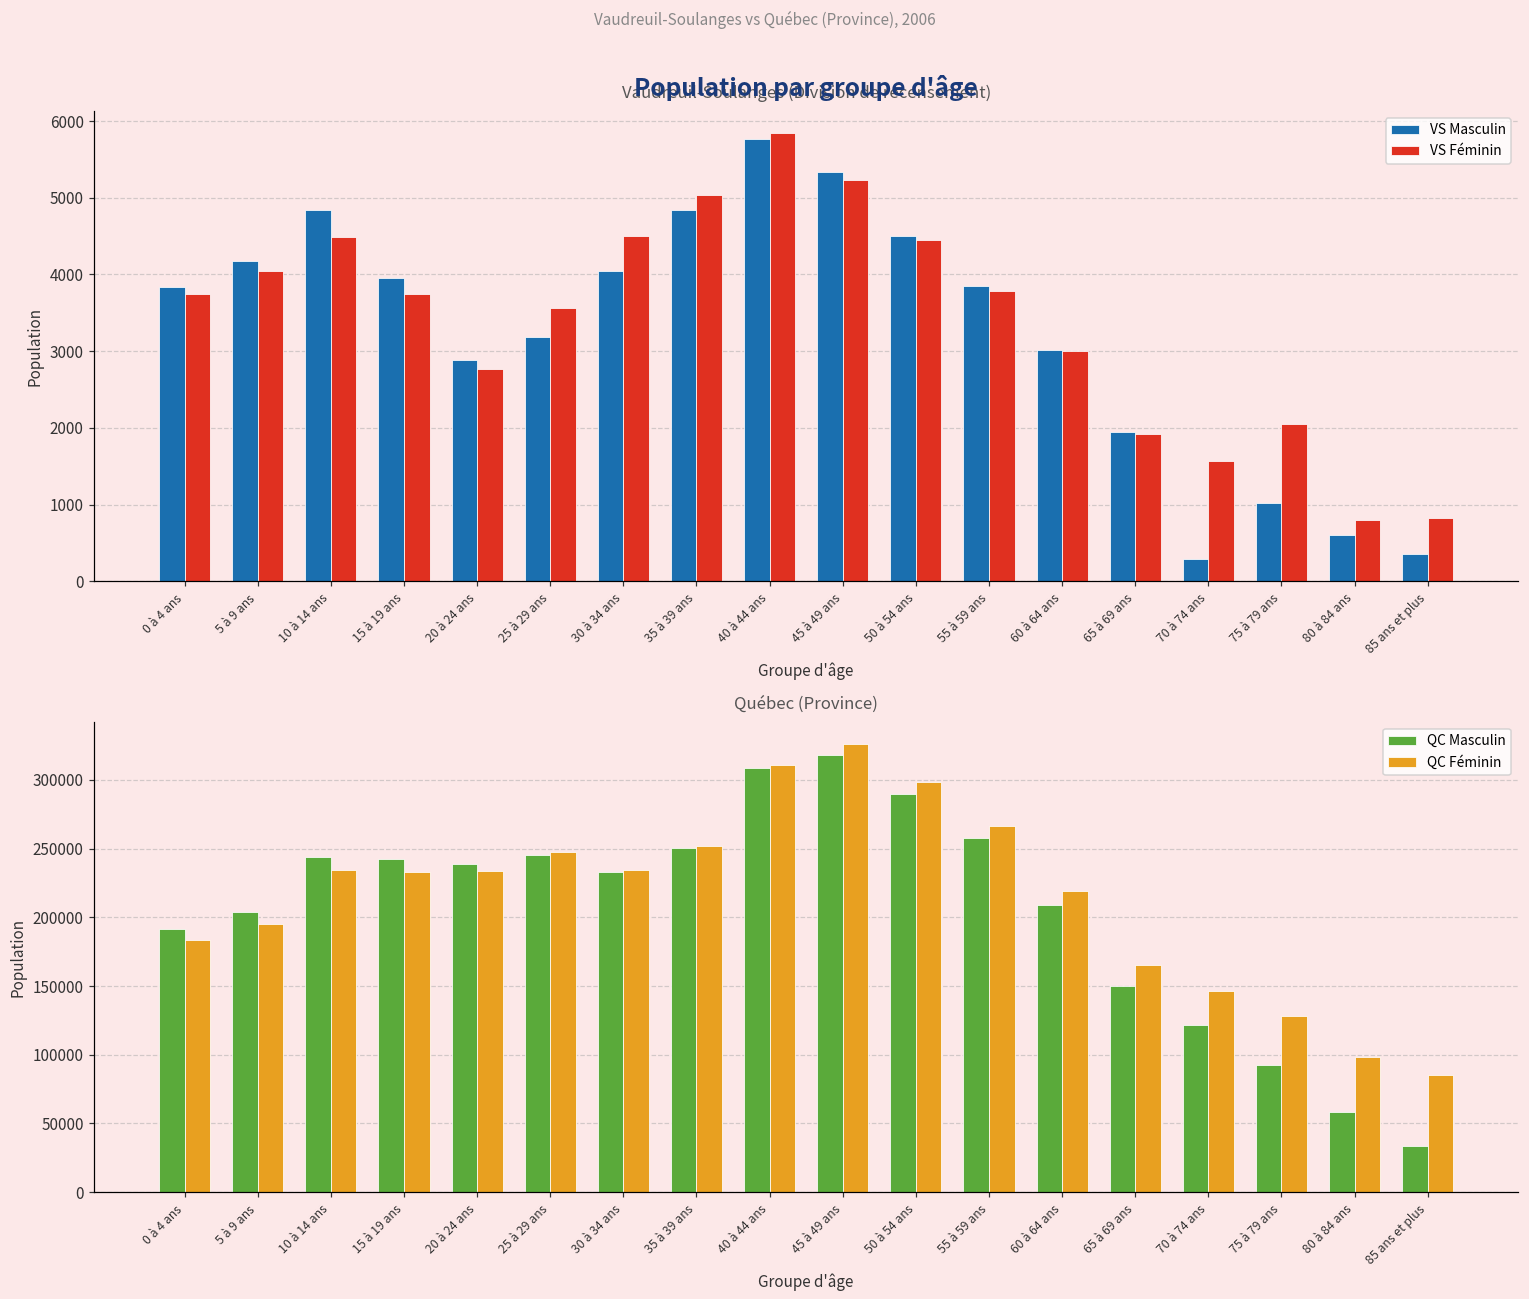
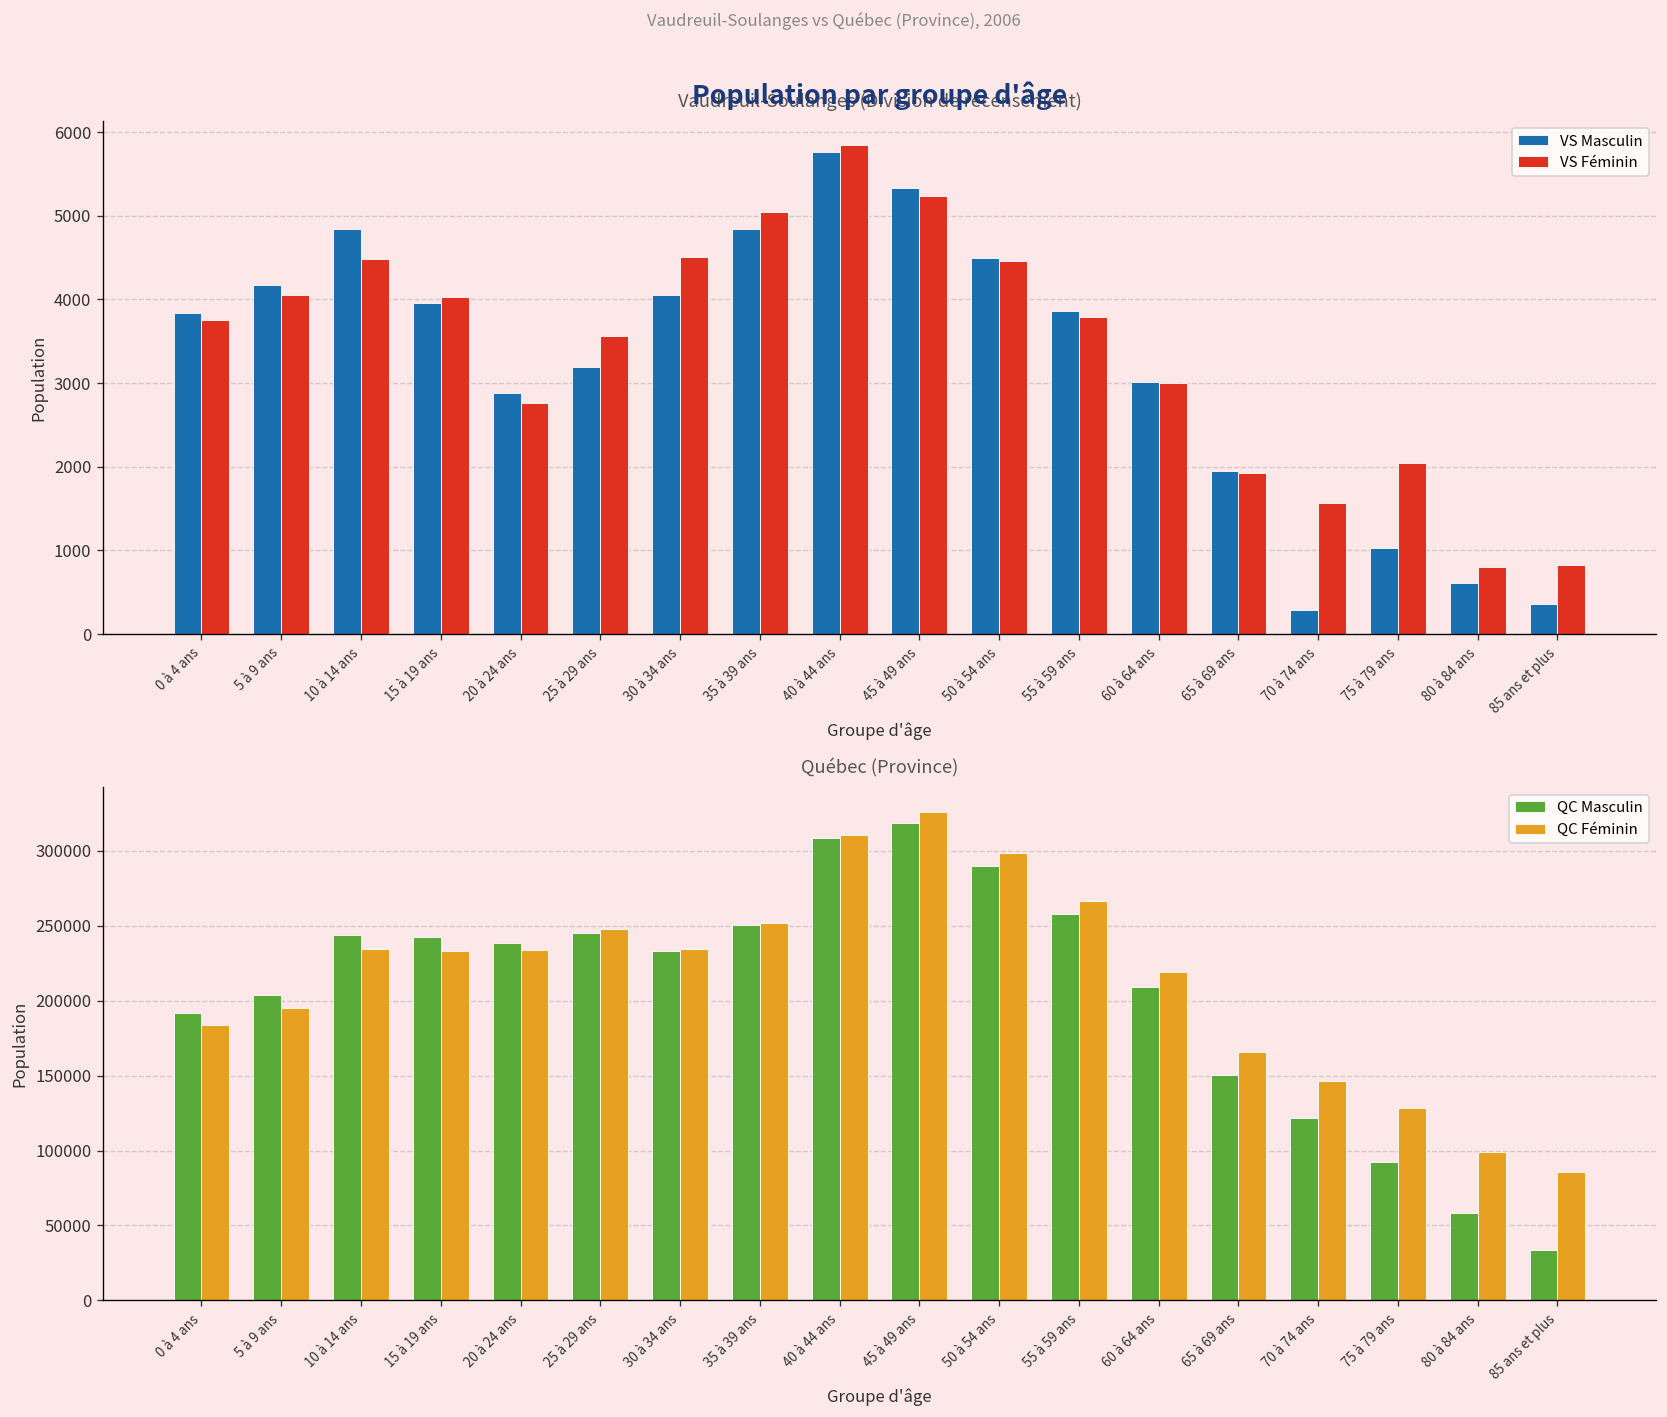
  {
    "Population par groupe d'âge": {
      "VS Masculin": {
        "0 à 4 ans": 3800,
        "5 à 9 ans": 4200,
        "10 à 14 ans": 4800,
        "15 à 19 ans": 4000,
        "20 à 24 ans": 2900,
        "25 à 29 ans": 3200,
        "30 à 34 ans": 4100,
        "35 à 39 ans": 4800,
        "40 à 44 ans": 5800,
        "45 à 49 ans": 5300,
        "50 à 54 ans": 4500,
        "55 à 59 ans": 3900,
        "60 à 64 ans": 3000,
        "65 à 69 ans": 1900,
        "70 à 74 ans": 300,
        "75 à 79 ans": 1000,
        "80 à 84 ans": 600,
        "85 ans et plus": 400
      },
      "VS Féminin": {
        "0 à 4 ans": 3800,
        "5 à 9 ans": 4100,
        "10 à 14 ans": 4500,
-       "15 à 19 ans": 3800,
+       "15 à 19 ans": 4000,
        "20 à 24 ans": 2800,
        "25 à 29 ans": 3600,
        "30 à 34 ans": 4500,
        "35 à 39 ans": 5000,
        "40 à 44 ans": 5800,
        "45 à 49 ans": 5200,
        "50 à 54 ans": 4500,
        "55 à 59 ans": 3800,
        "60 à 64 ans": 3000,
        "65 à 69 ans": 1900,
        "70 à 74 ans": 1600,
        "75 à 79 ans": 2000,
        "80 à 84 ans": 800,
        "85 ans et plus": 800
      }
    }
  }
